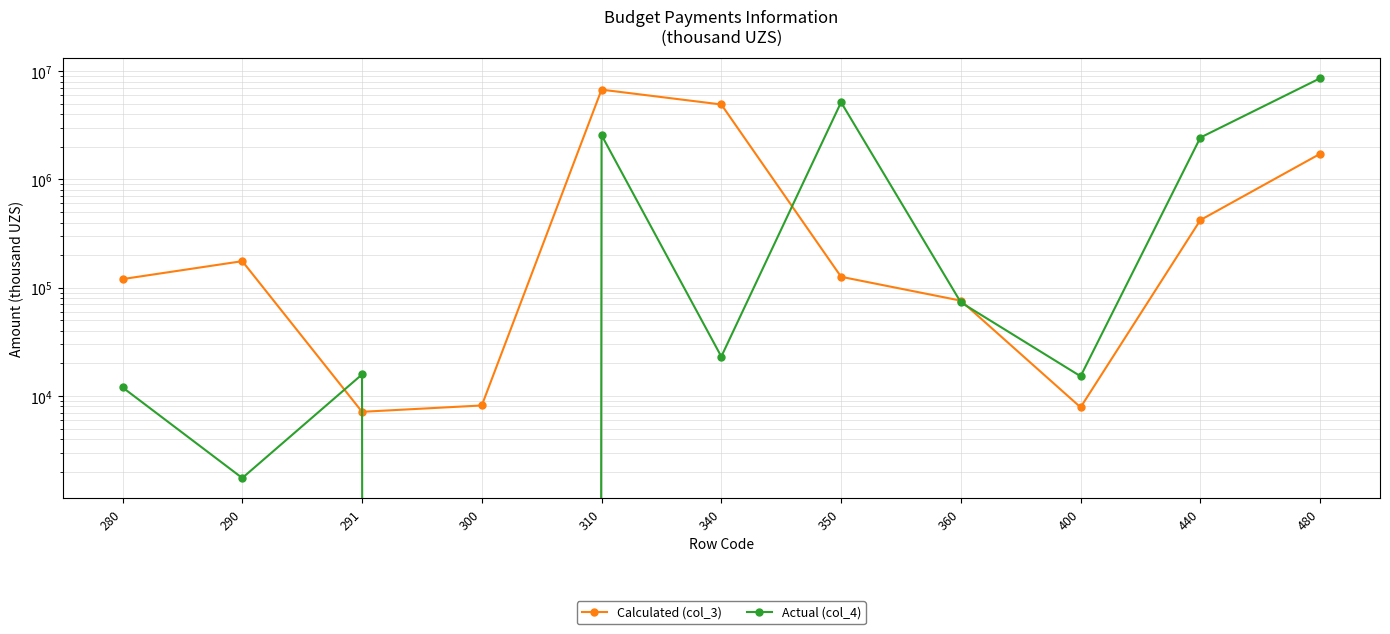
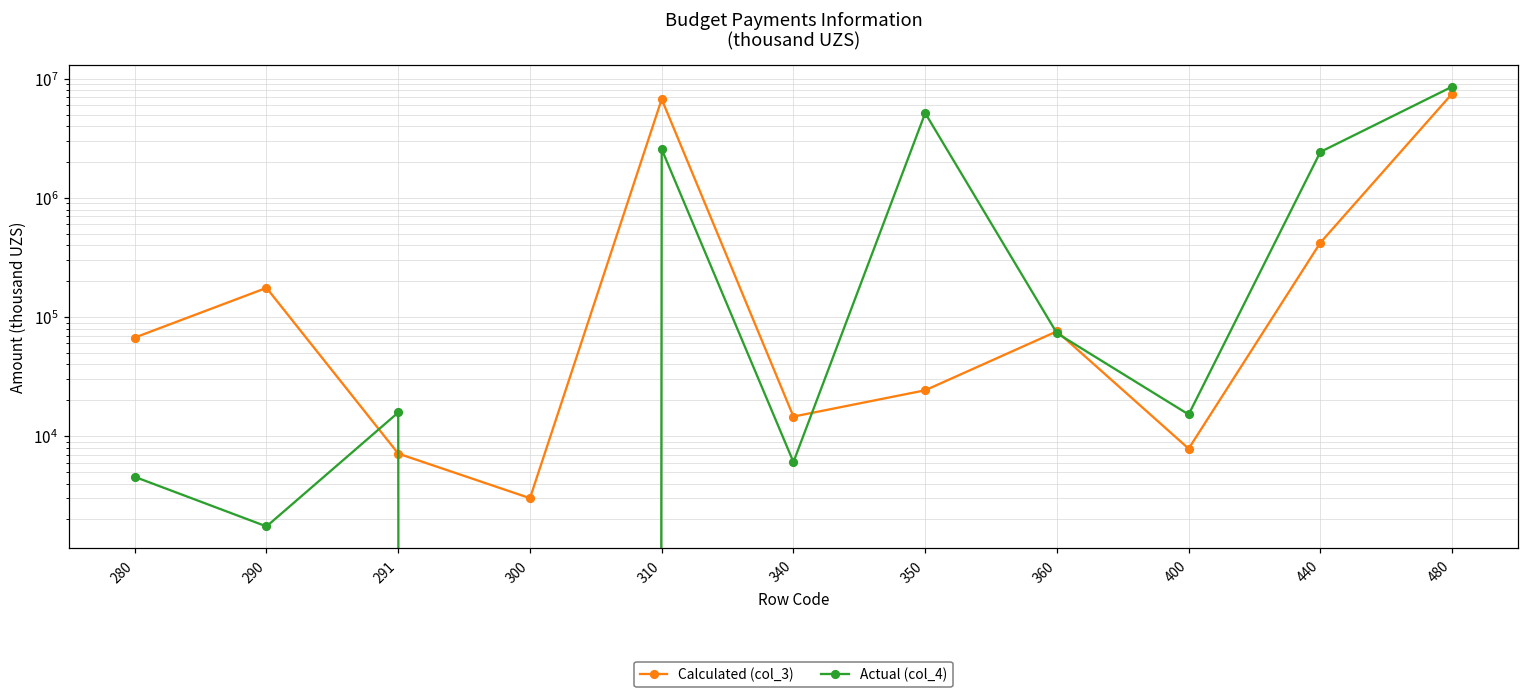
  {
    "Calculated (col_3)": {
-     "280": 120000,
+     "280": 70000,
      "290": 180000,
      "291": 7000,
-     "300": 8000,
+     "300": 3000,
      "310": 7000000,
-     "340": 5000000,
-     "350": 130000,
+     "340": 15000,
+     "350": 24000,
      "400": 8000,
      "440": 420000,
-     "480": 1700000
+     "480": 8000000
    },
    "Actual (col_4)": {
-     "280": 12000,
+     "280": 4600,
      "290": 1700,
      "291": 16000,
      "310": 2600000,
-     "340": 23000,
+     "340": 6000,
      "350": 5000000,
      "400": 15000,
      "440": 2400000,
      "480": 9000000
    }
  }
